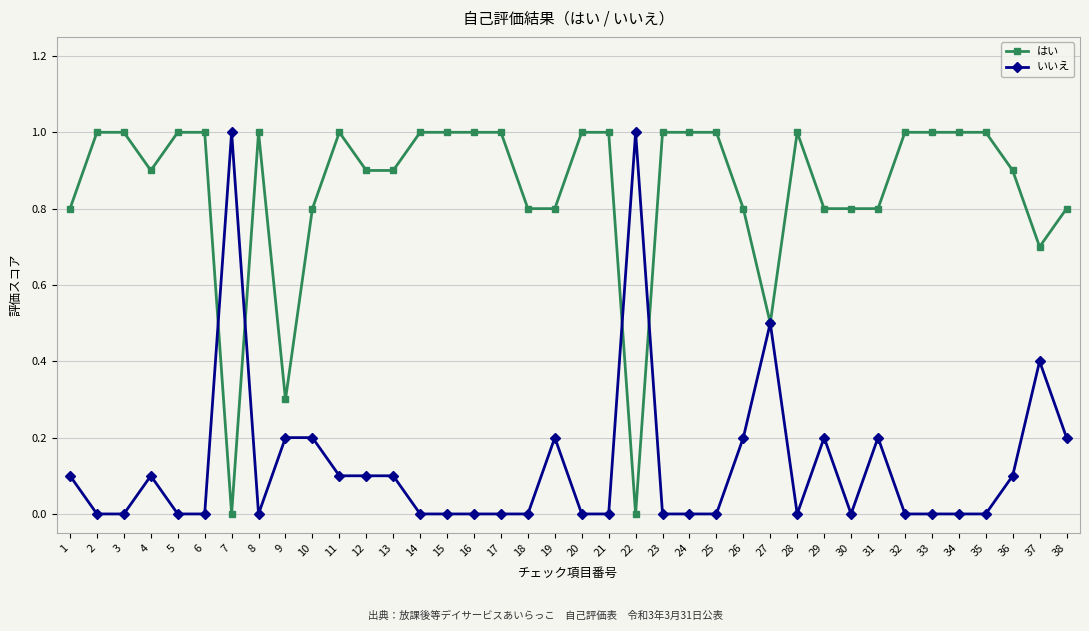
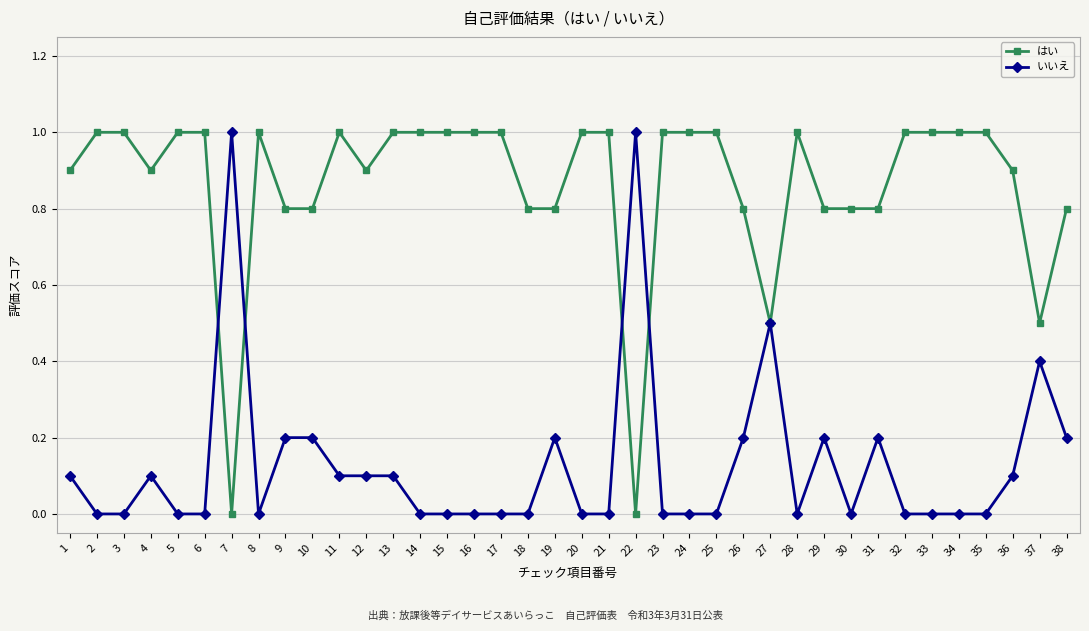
  {
    "はい": {
-     "1": 0.8,
+     "1": 0.9,
      "2": 1.0,
      "3": 1.0,
      "4": 0.9,
      "5": 1.0,
      "6": 1.0,
      "7": 0.0,
      "8": 1.0,
-     "9": 0.3,
+     "9": 0.8,
      "10": 0.8,
      "11": 1.0,
      "12": 0.9,
-     "13": 0.9,
+     "13": 1.0,
      "14": 1.0,
      "15": 1.0,
      "16": 1.0,
      "17": 1.0,
      "18": 0.8,
      "19": 0.8,
      "20": 1.0,
      "21": 1.0,
      "22": 0.0,
      "23": 1.0,
      "24": 1.0,
      "25": 1.0,
      "26": 0.8,
      "28": 1.0,
      "29": 0.8,
      "30": 0.8,
      "31": 0.8,
      "32": 1.0,
      "33": 1.0,
      "34": 1.0,
      "35": 1.0,
      "36": 0.9,
-     "37": 0.7,
+     "37": 0.5,
      "38": 0.8
    },
    "いいえ": {
      "1": 0.1,
      "2": 0.0,
      "3": 0.0,
      "4": 0.1,
      "5": 0.0,
      "6": 0.0,
      "7": 1.0,
      "8": 0.0,
      "9": 0.2,
      "10": 0.2,
      "11": 0.1,
      "12": 0.1,
      "13": 0.1,
      "14": 0.0,
      "15": 0.0,
      "16": 0.0,
      "17": 0.0,
      "18": 0.0,
      "19": 0.2,
      "20": 0.0,
      "21": 0.0,
      "22": 1.0,
      "23": 0.0,
      "24": 0.0,
      "25": 0.0,
      "26": 0.2,
      "28": 0.0,
      "29": 0.2,
      "30": 0.0,
      "31": 0.2,
      "32": 0.0,
      "33": 0.0,
      "34": 0.0,
      "35": 0.0,
      "36": 0.1,
      "37": 0.4,
      "38": 0.2
    }
  }
